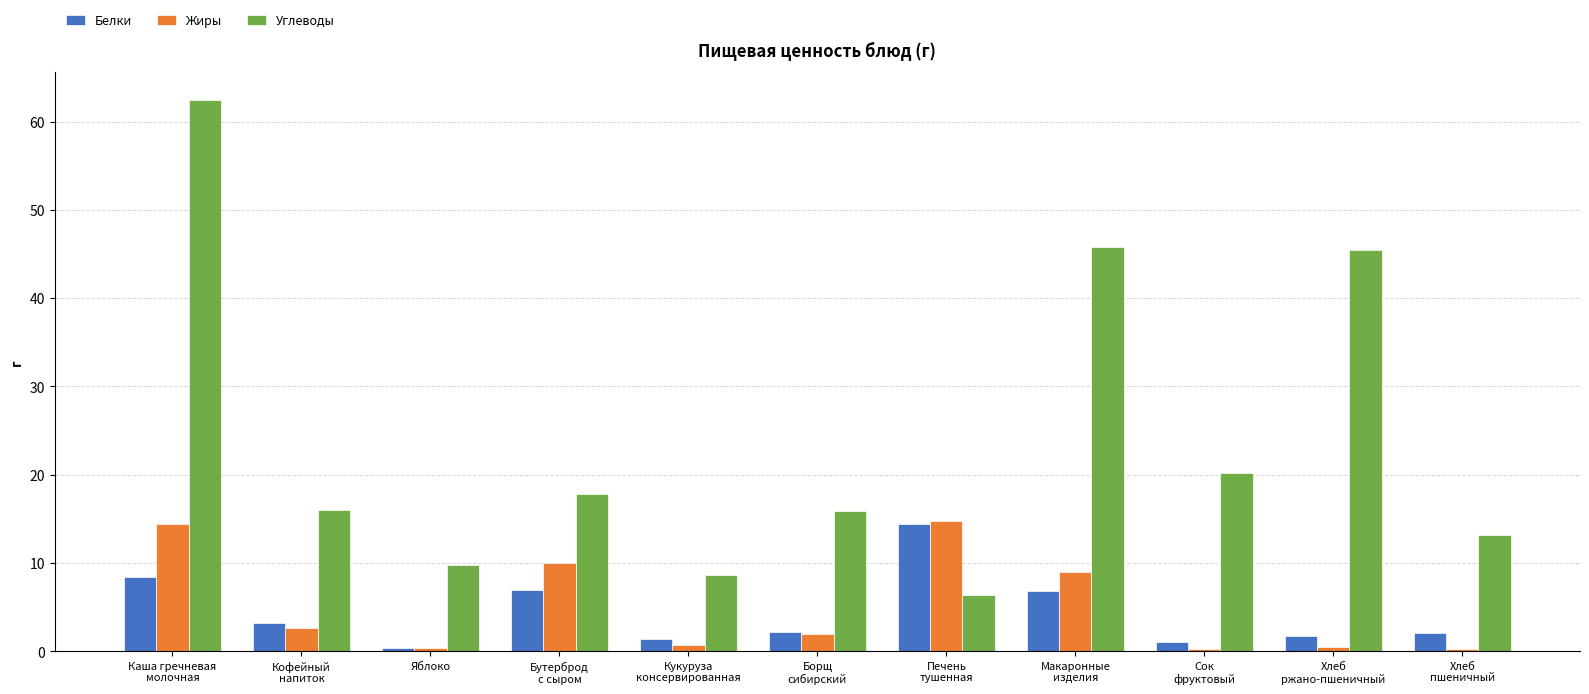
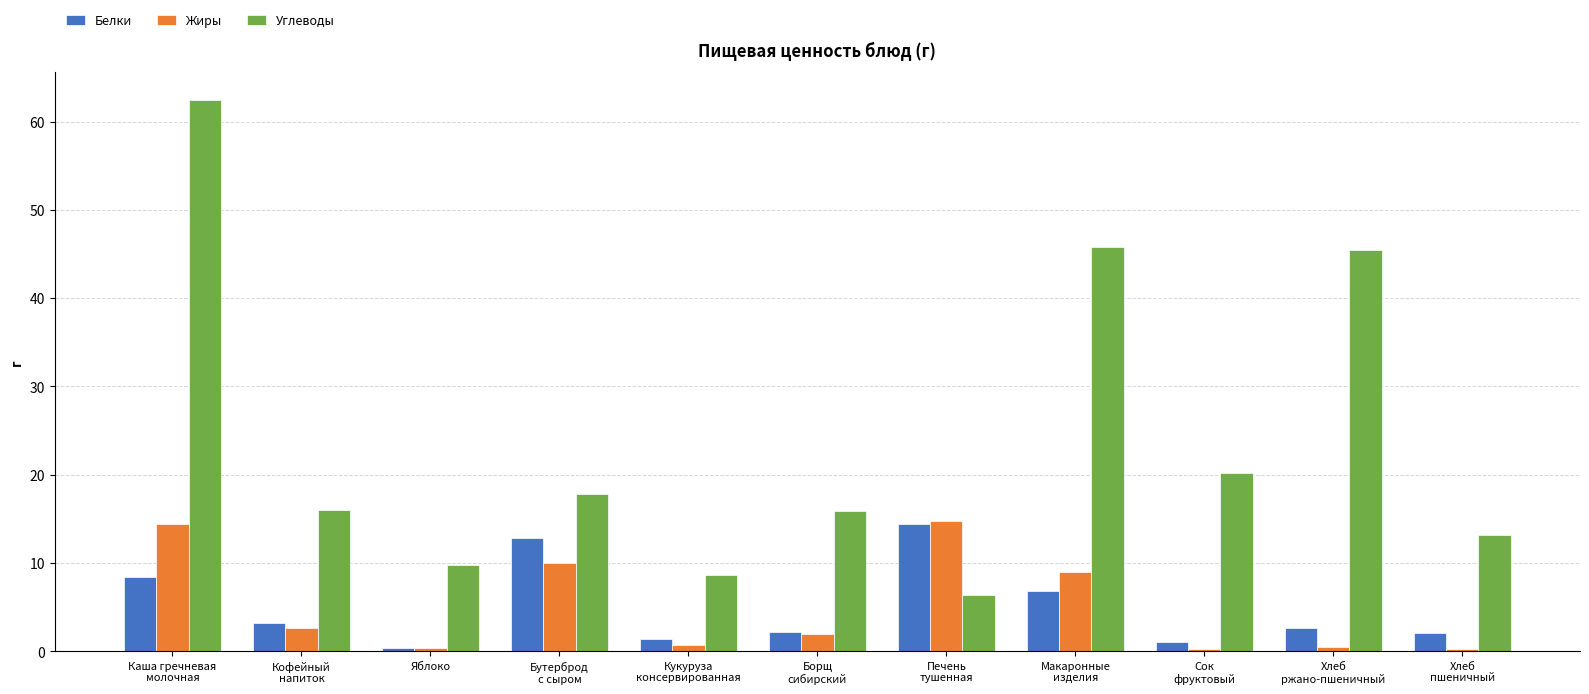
  {
    "Белки": {
      "Каша гречневая молочная": 8,
      "Кофейный напиток": 3,
      "Яблоко": 0,
-     "Бутерброд с сыром": 7,
+     "Бутерброд с сыром": 13,
      "Кукуруза консервированная": 1,
      "Борщ сибирский": 2,
      "Печень тушенная": 14,
      "Макаронные изделия": 7,
      "Сок фруктовый": 1,
-     "Хлеб ржано-пшеничный": 2,
+     "Хлеб ржано-пшеничный": 3,
      "Хлеб пшеничный": 2
    },
    "Жиры": {
      "Каша гречневая молочная": 14,
      "Кофейный напиток": 3,
      "Яблоко": 0,
      "Бутерброд с сыром": 10,
      "Кукуруза консервированная": 1,
      "Борщ сибирский": 2,
      "Печень тушенная": 15,
      "Макаронные изделия": 9,
      "Хлеб ржано-пшеничный": 0
    },
    "Углеводы": {
      "Каша гречневая молочная": 62,
      "Кофейный напиток": 16,
      "Яблоко": 10,
      "Бутерброд с сыром": 18,
      "Кукуруза консервированная": 9,
      "Борщ сибирский": 16,
      "Печень тушенная": 6,
      "Макаронные изделия": 46,
      "Сок фруктовый": 20,
      "Хлеб ржано-пшеничный": 45,
      "Хлеб пшеничный": 13
    }
  }
